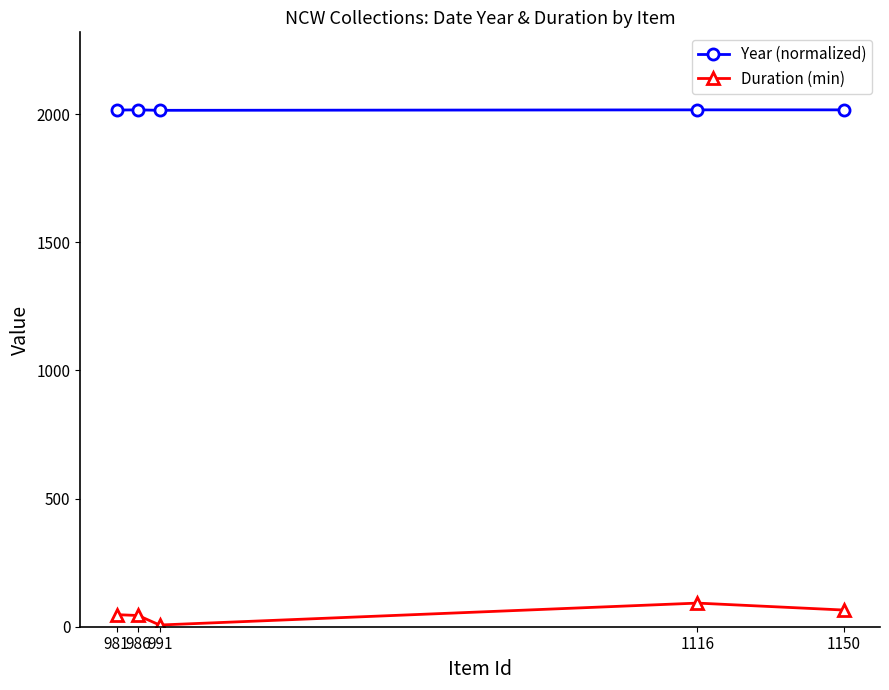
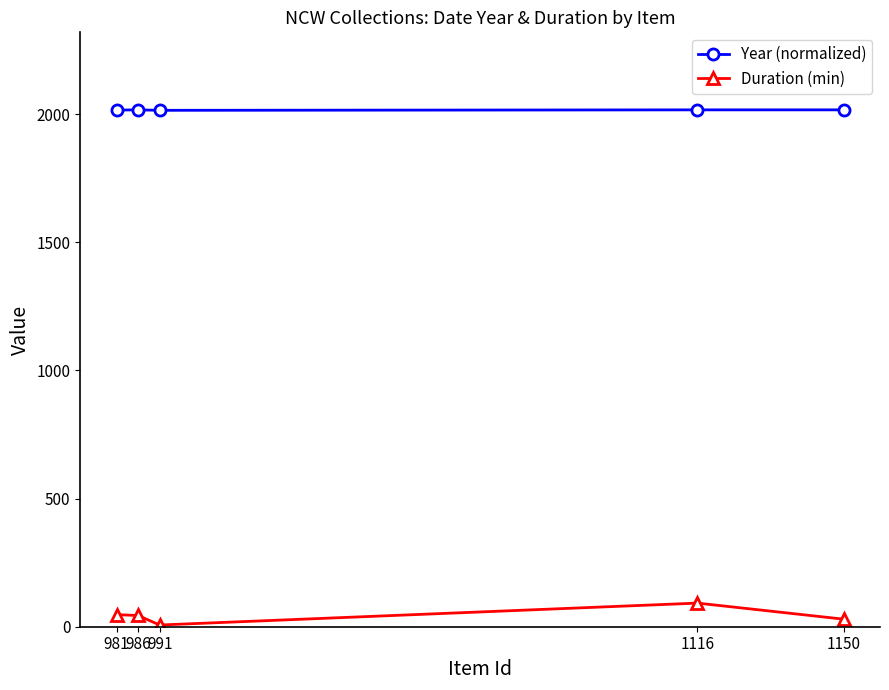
  {
    "Year (normalized)": {
      "1116": 2020,
      "1150": 2020
    },
    "Duration (min)": {
      "1116": 90,
-     "1150": 70
+     "1150": 30
    }
  }
